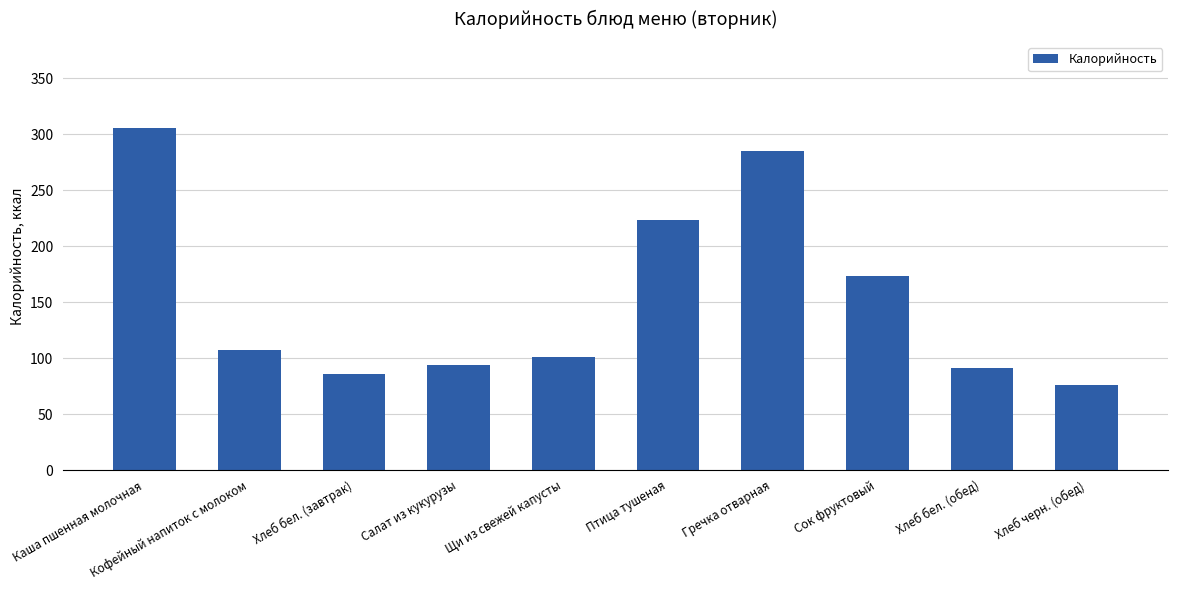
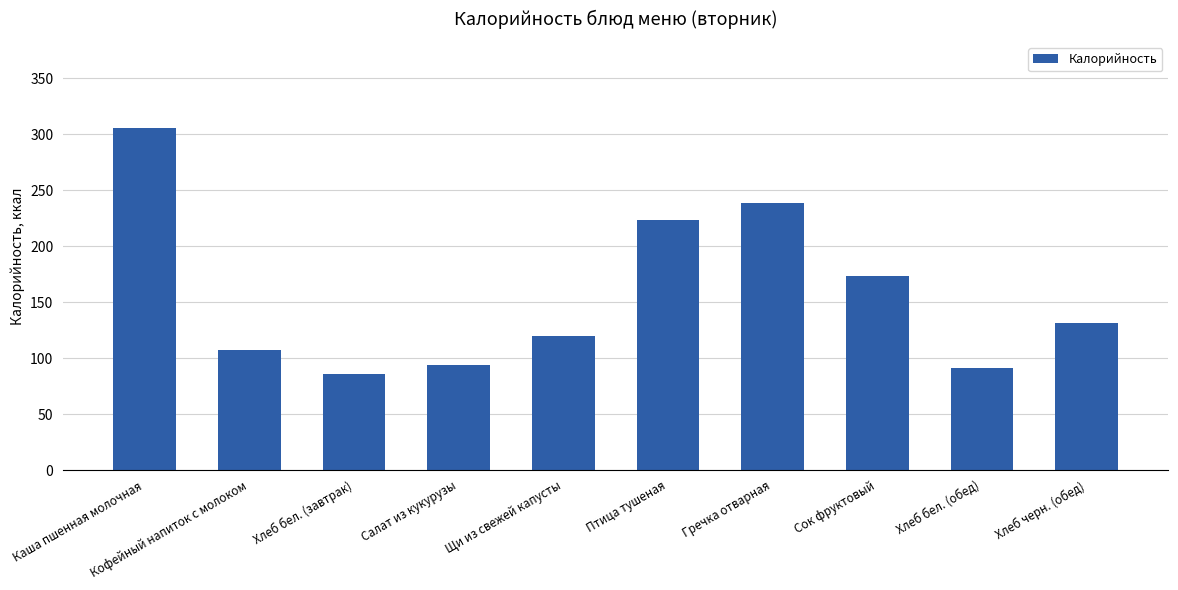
  {
    "Каша пшенная молочная": 306,
    "Кофейный напиток с молоком": 107,
    "Хлеб бел. (завтрак)": 86,
    "Салат из кукурузы": 94,
-   "Щи из свежей капусты": 101,
+   "Щи из свежей капусты": 120,
    "Птица тушеная": 223,
-   "Гречка отварная": 285,
+   "Гречка отварная": 239,
    "Сок фруктовый": 173,
    "Хлеб бел. (обед)": 91,
-   "Хлеб черн. (обед)": 76
+   "Хлеб черн. (обед)": 131
  }
